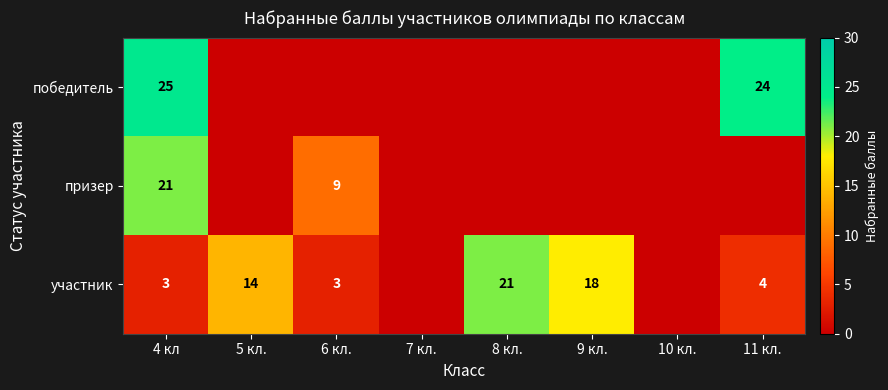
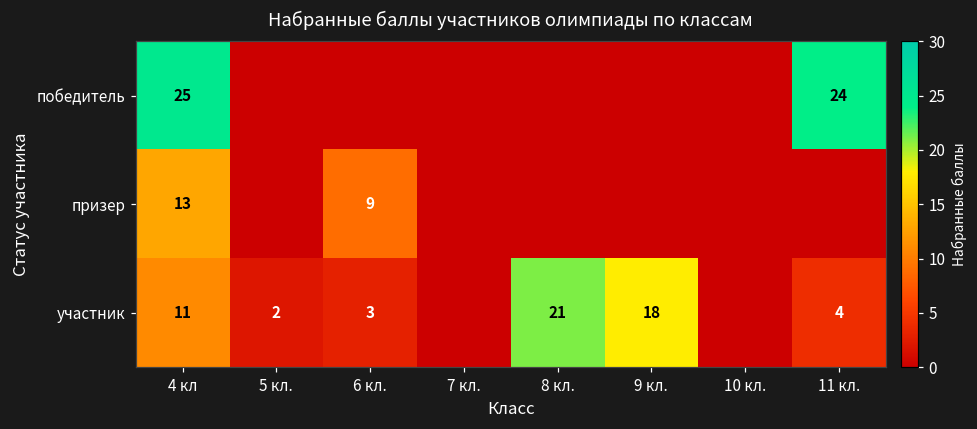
  {
    "победитель": {
      "4 кл": 25,
      "11 кл.": 24
    },
    "призер": {
-     "4 кл": 21,
+     "4 кл": 13,
      "6 кл.": 9
    },
    "участник": {
-     "4 кл": 3,
-     "5 кл.": 14,
+     "4 кл": 11,
+     "5 кл.": 2,
      "6 кл.": 3,
      "8 кл.": 21,
      "9 кл.": 18,
      "11 кл.": 4
    }
  }
